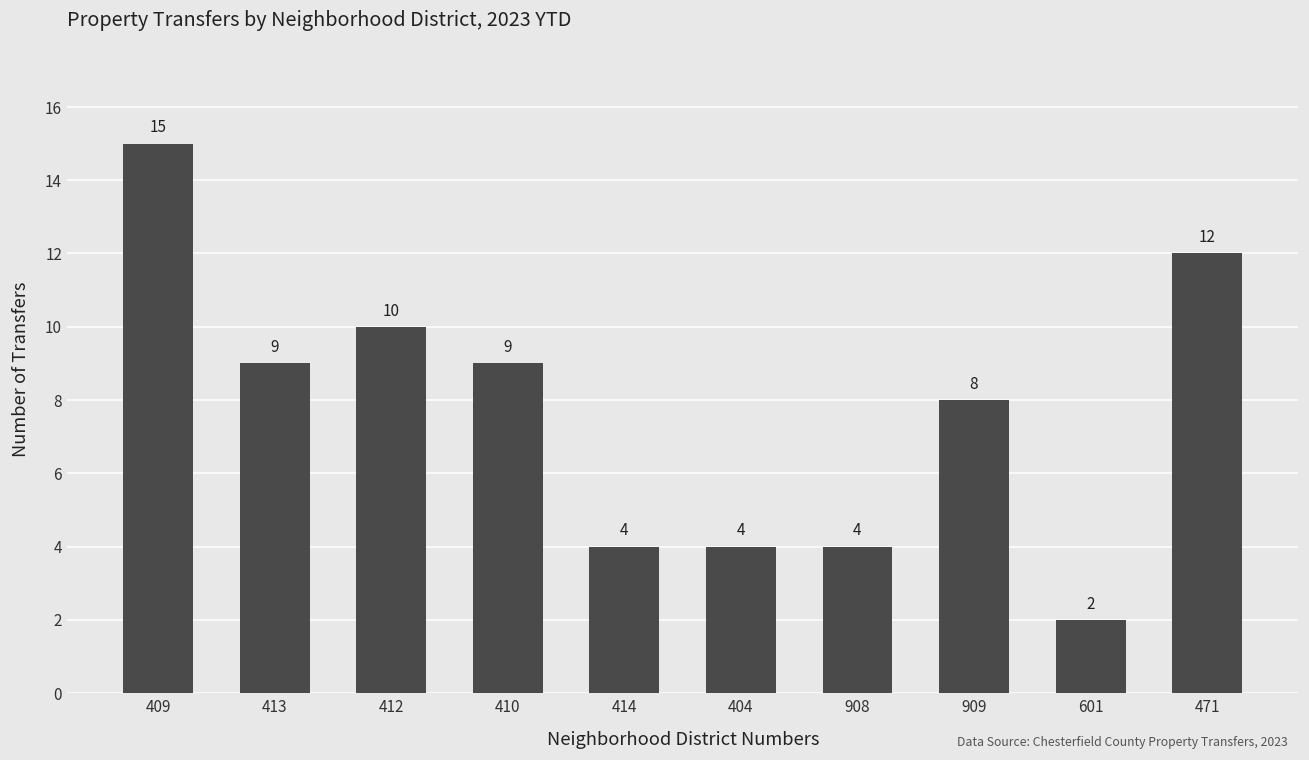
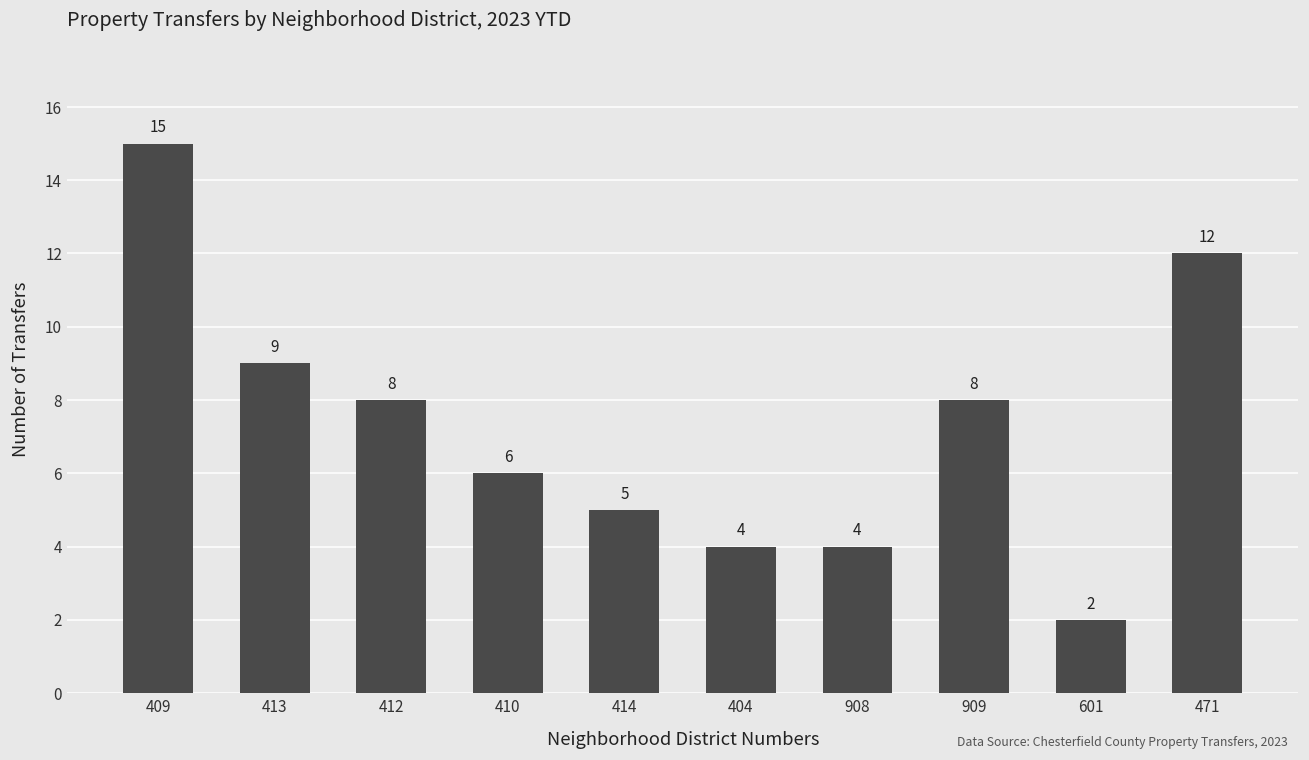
  {
    "409": 15,
    "413": 9,
-   "412": 10,
-   "410": 9,
-   "414": 4,
+   "412": 8,
+   "410": 6,
+   "414": 5,
    "404": 4,
    "908": 4,
    "909": 8,
    "601": 2,
    "471": 12
  }
